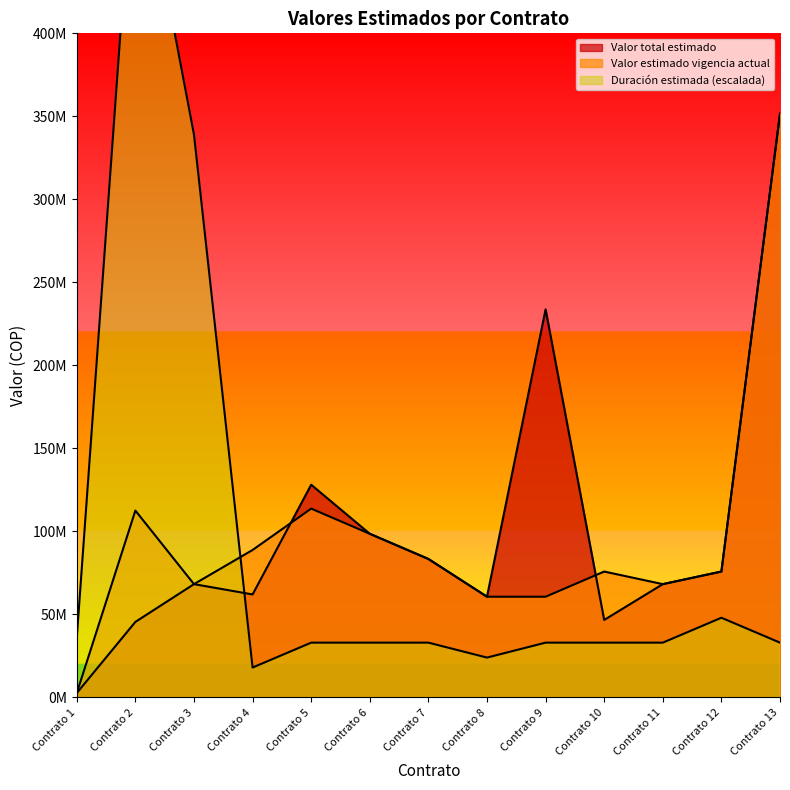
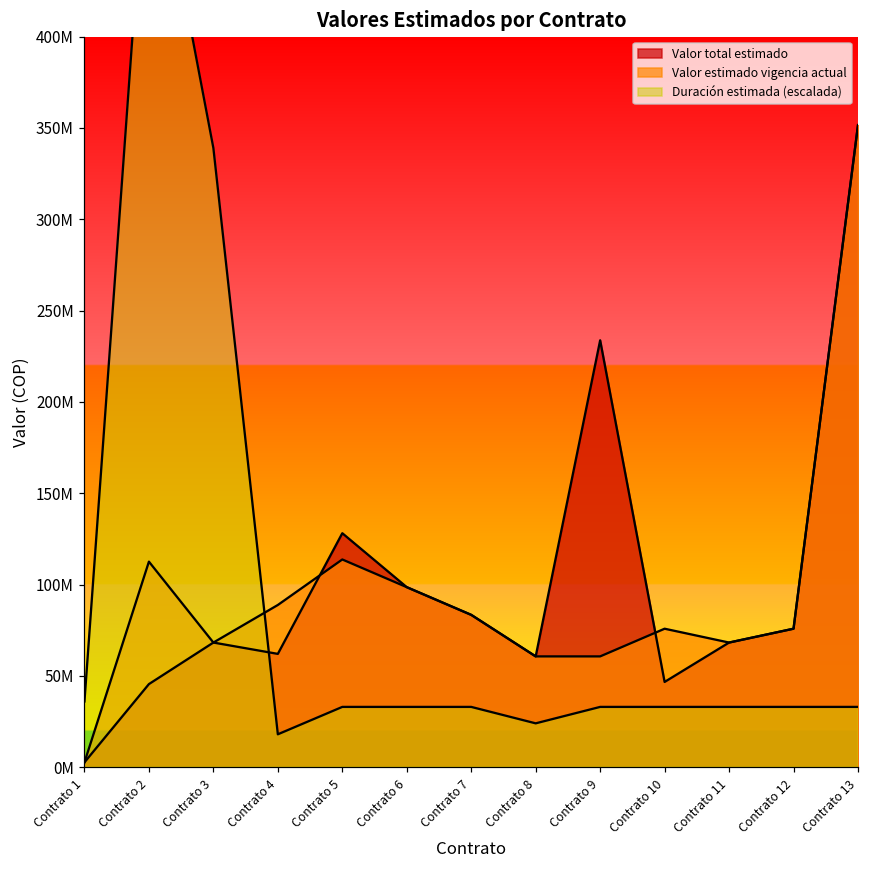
  {
    "Valor total estimado": {
      "Contrato 2": 45000000,
      "Contrato 4": 62000000,
      "Contrato 5": 128000000,
      "Contrato 9": 234000000,
      "Contrato 10": 47000000
    },
    "Valor estimado vigencia actual": {
      "Contrato 2": 113000000,
      "Contrato 4": 89000000,
      "Contrato 5": 114000000,
      "Contrato 9": 61000000,
      "Contrato 10": 76000000
    },
    "Duración estimada (escalada)": {
      "Contrato 1": 36000000,
      "Contrato 3": 339000000,
      "Contrato 4": 18000000,
      "Contrato 5": 33000000,
      "Contrato 6": 33000000,
      "Contrato 7": 33000000,
      "Contrato 8": 24000000,
      "Contrato 9": 33000000,
      "Contrato 10": 33000000,
      "Contrato 11": 33000000,
-     "Contrato 12": 48000000,
+     "Contrato 12": 33000000,
      "Contrato 13": 33000000
    }
  }
